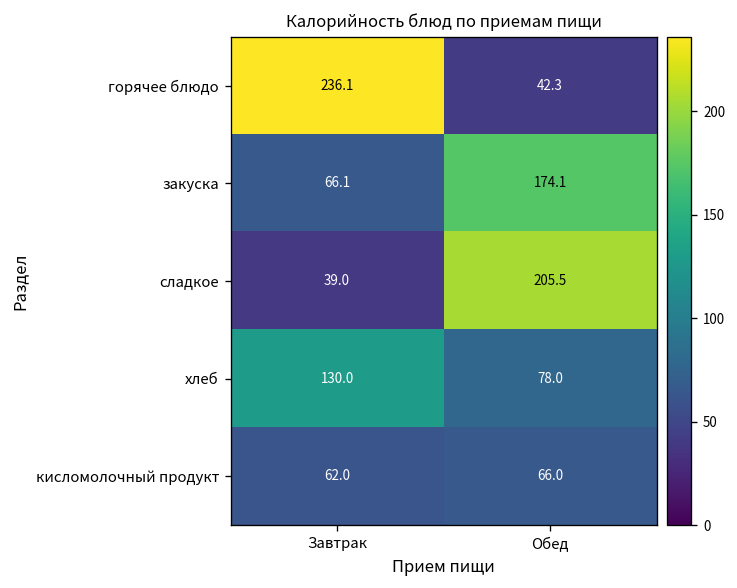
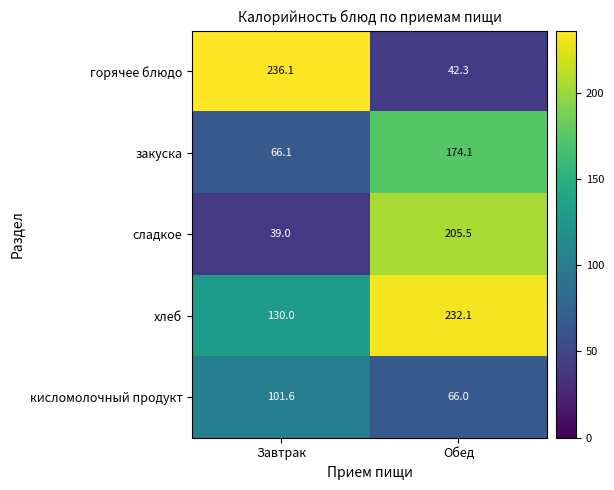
  {
    "горячее блюдо": {
      "Завтрак": 236.1,
      "Обед": 42.3
    },
    "закуска": {
      "Завтрак": 66.1,
      "Обед": 174.1
    },
    "сладкое": {
      "Завтрак": 39.0,
      "Обед": 205.5
    },
    "хлеб": {
      "Завтрак": 130.0,
-     "Обед": 78.0
+     "Обед": 232.1
    },
    "кисломолочный продукт": {
-     "Завтрак": 62.0,
+     "Завтрак": 101.6,
      "Обед": 66.0
    }
  }
